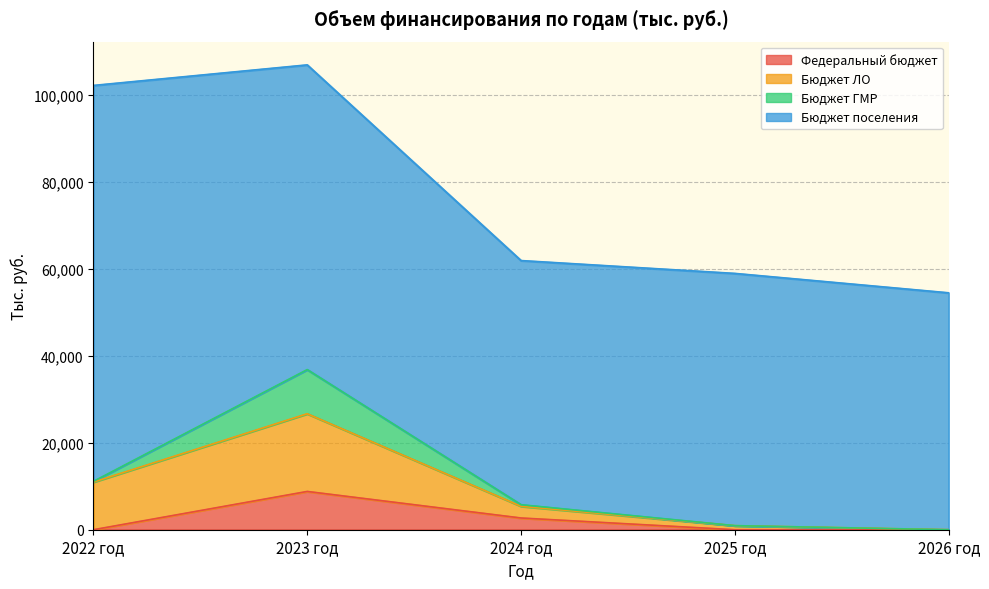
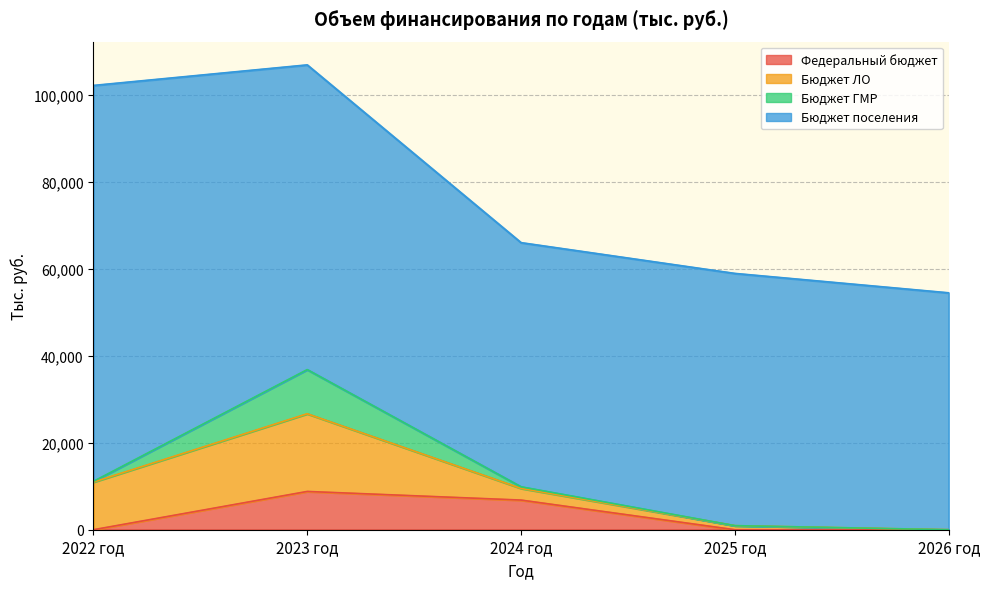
  {
    "Федеральный бюджет": {
      "2022 год": "0",
      "2023 год": "9,000",
-     "2024 год": "3,000",
+     "2024 год": "7,000",
      "2025 год": "0"
    },
    "Бюджет ЛО": {
      "2023 год": "18,000"
    },
    "Бюджет ГМР": {
      "2023 год": "10,000"
    },
    "Бюджет поселения": {
      "2022 год": "91,000",
      "2023 год": "70,000",
      "2024 год": "56,000",
      "2025 год": "58,000",
      "2026 год": "54,000"
    }
  }
